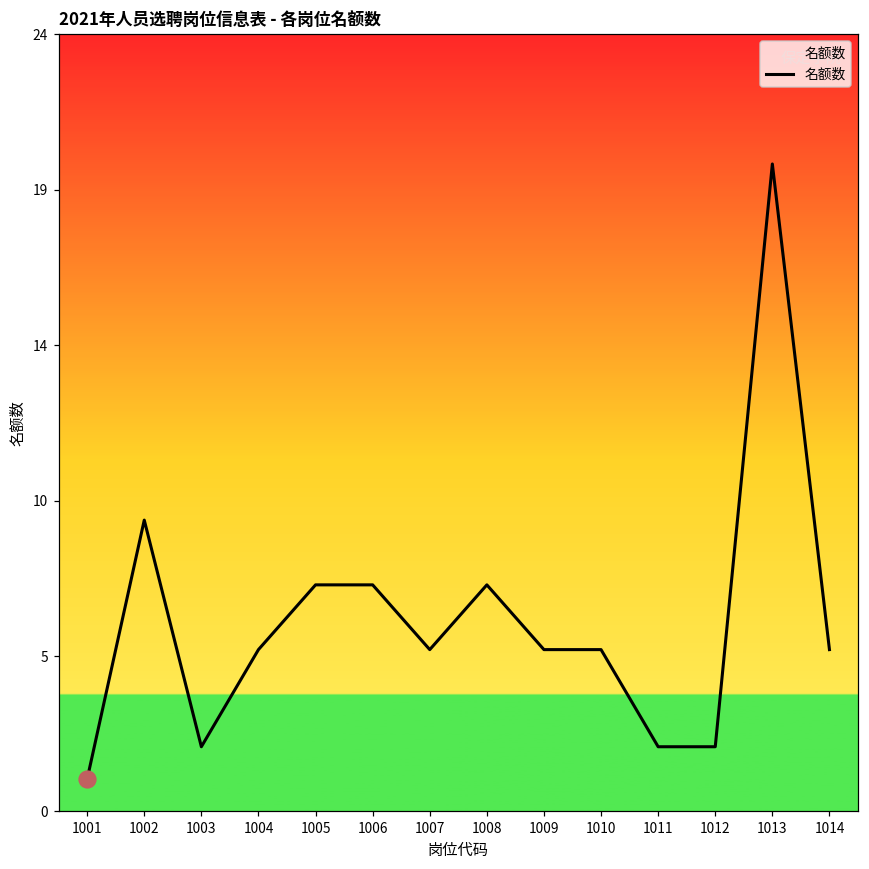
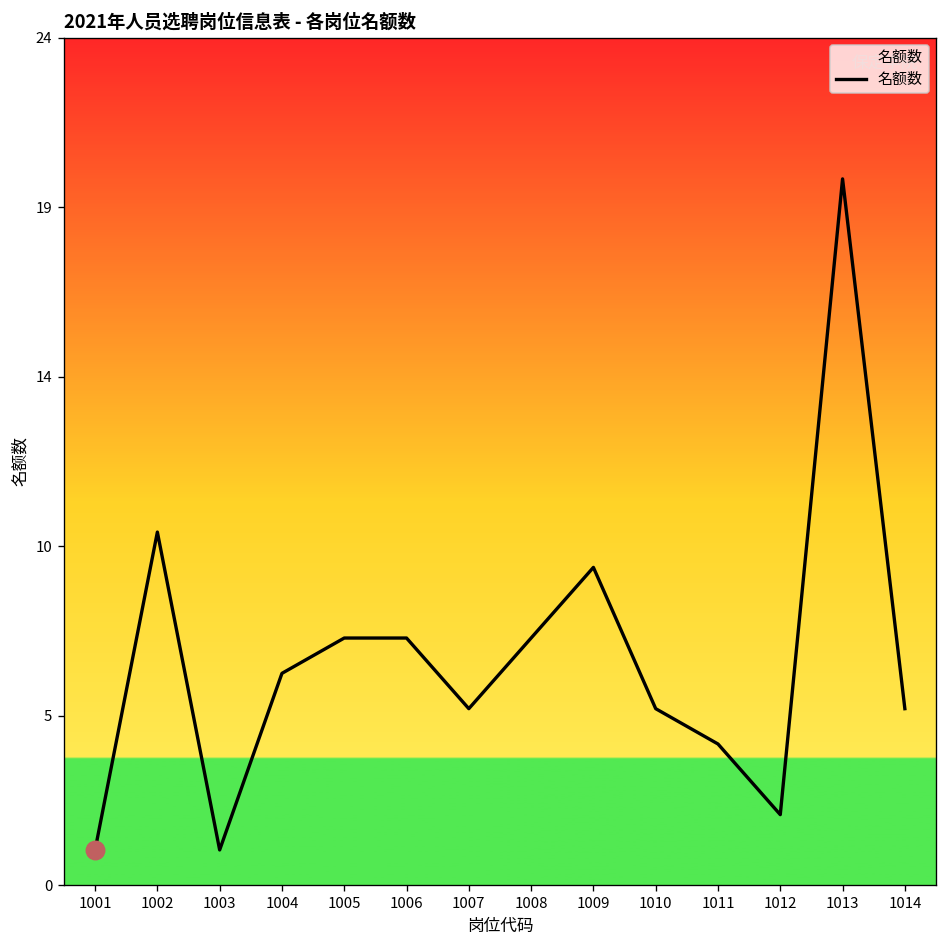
  {
    "名额数": {
-     "1002": 9,
-     "1003": 2,
-     "1004": 5,
+     "1002": 10,
+     "1003": 1,
+     "1004": 6,
      "1005": 7,
      "1006": 7,
      "1007": 5,
      "1008": 7,
-     "1009": 5,
+     "1009": 9,
      "1010": 5,
-     "1011": 2,
+     "1011": 4,
      "1012": 2,
      "1013": 20,
      "1014": 5
    }
  }
